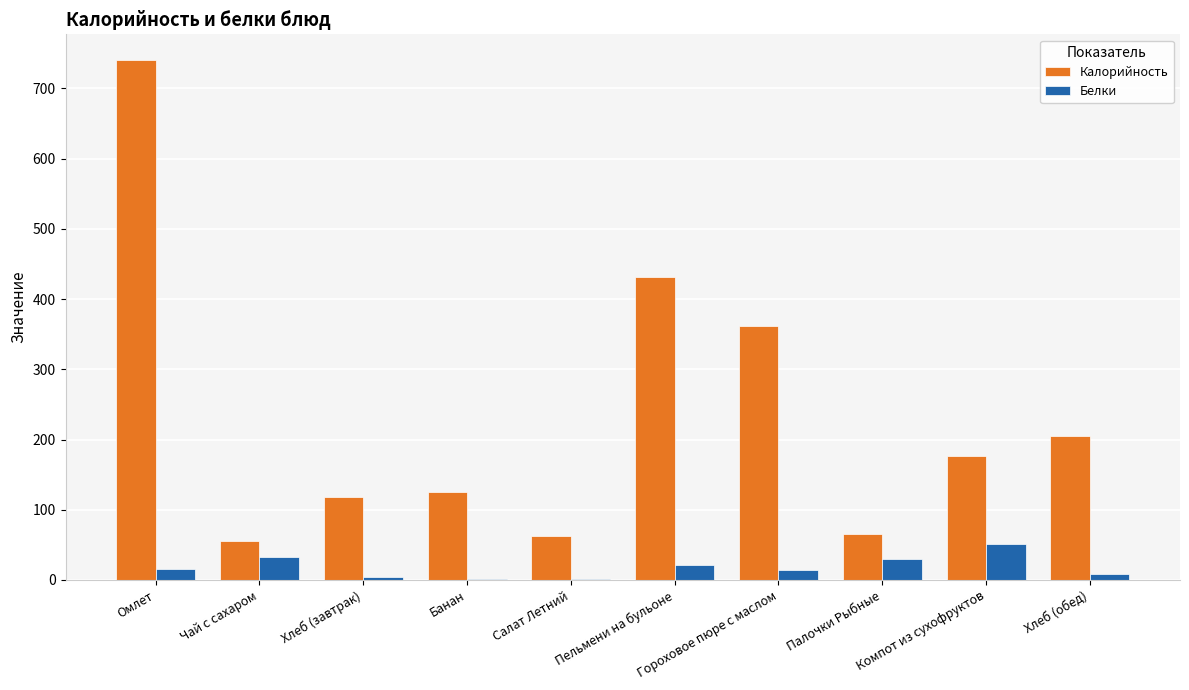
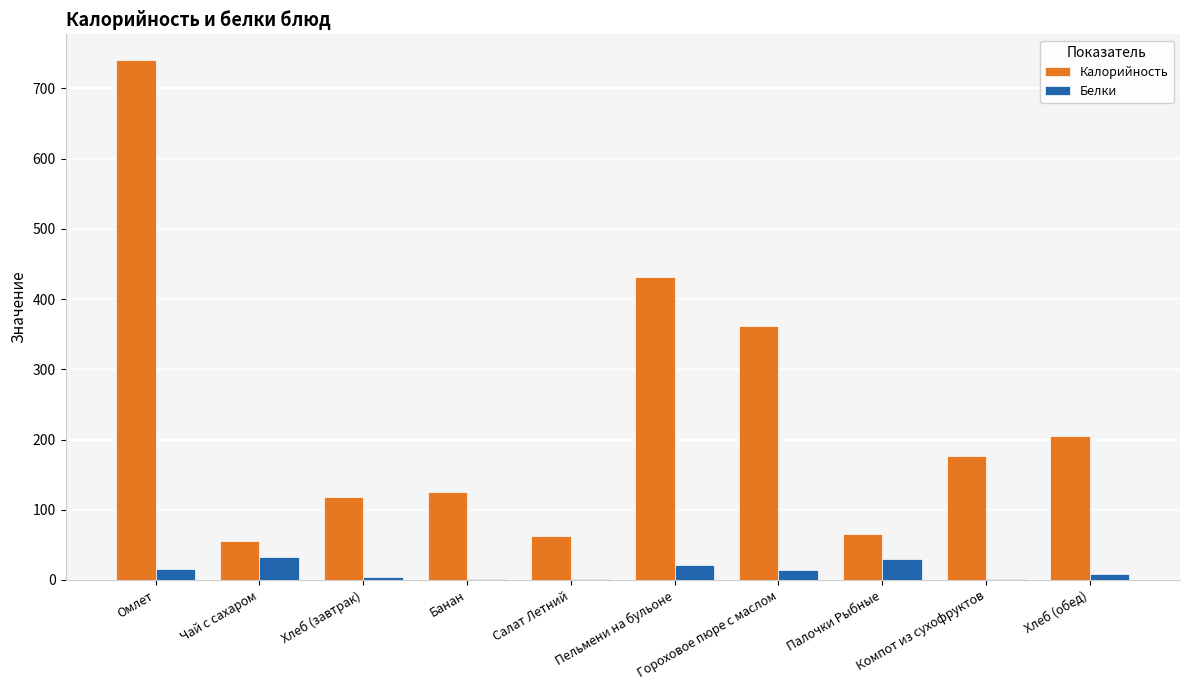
  {
    "Калорийность": {
      "Омлет": 740,
      "Чай с сахаром": 60,
      "Хлеб (завтрак)": 120,
      "Банан": 130,
      "Салат Летний": 60,
      "Пельмени на бульоне": 430,
      "Гороховое пюре с маслом": 360,
      "Палочки Рыбные": 70,
      "Компот из сухофруктов": 180,
      "Хлеб (обед)": 210
    },
    "Белки": {
      "Омлет": 20,
      "Чай с сахаром": 30,
      "Хлеб (завтрак)": 0,
      "Пельмени на бульоне": 20,
      "Гороховое пюре с маслом": 10,
      "Палочки Рыбные": 30,
-     "Компот из сухофруктов": 50,
+     "Компот из сухофруктов": 0,
      "Хлеб (обед)": 10
    }
  }
